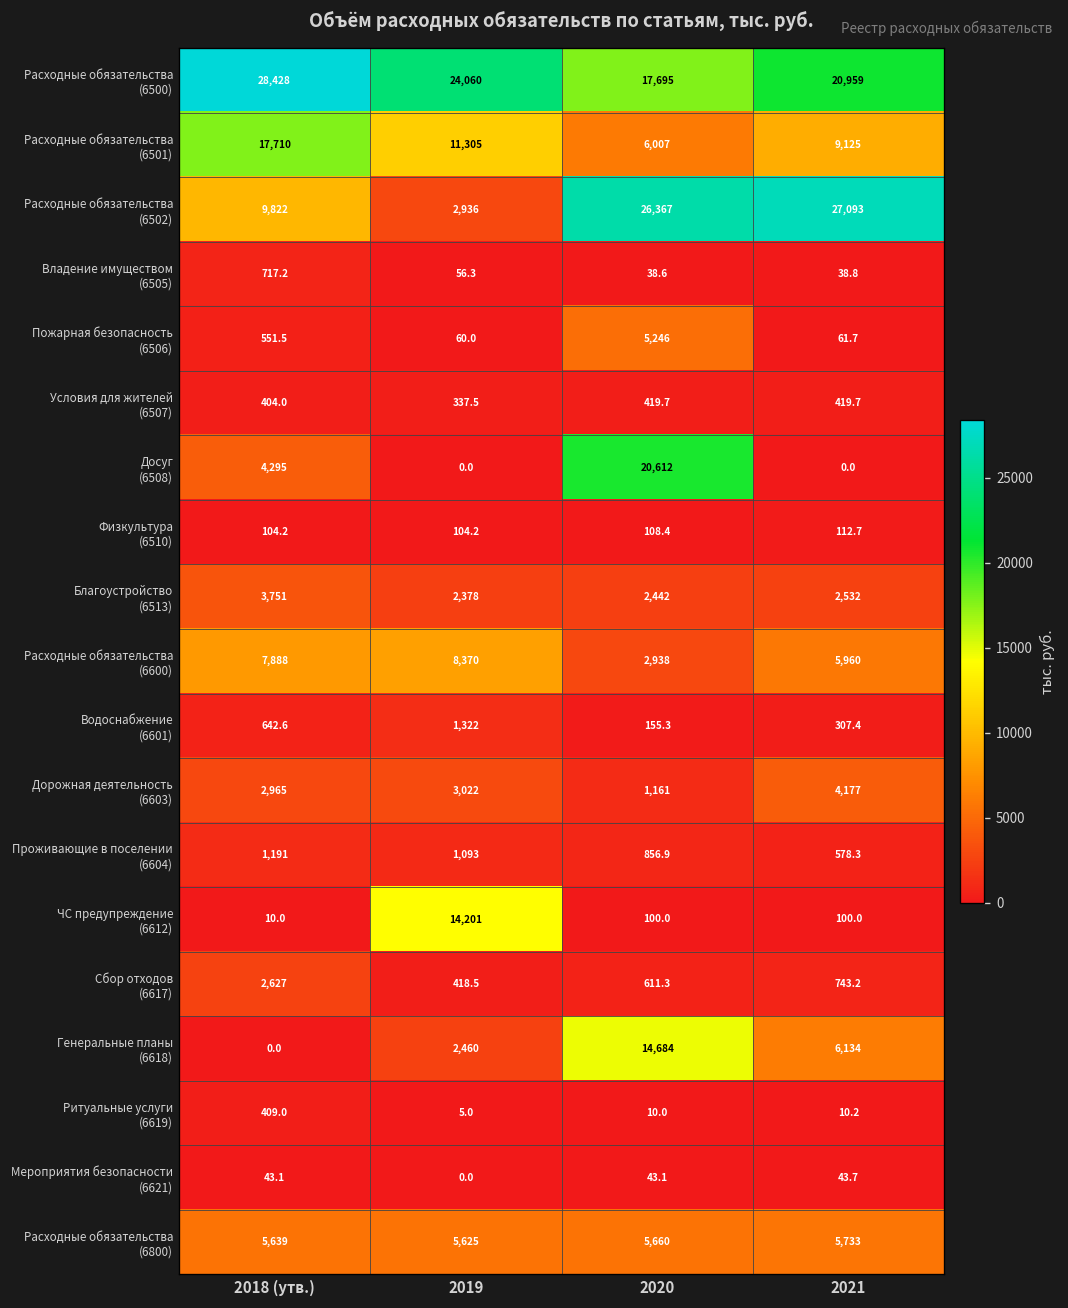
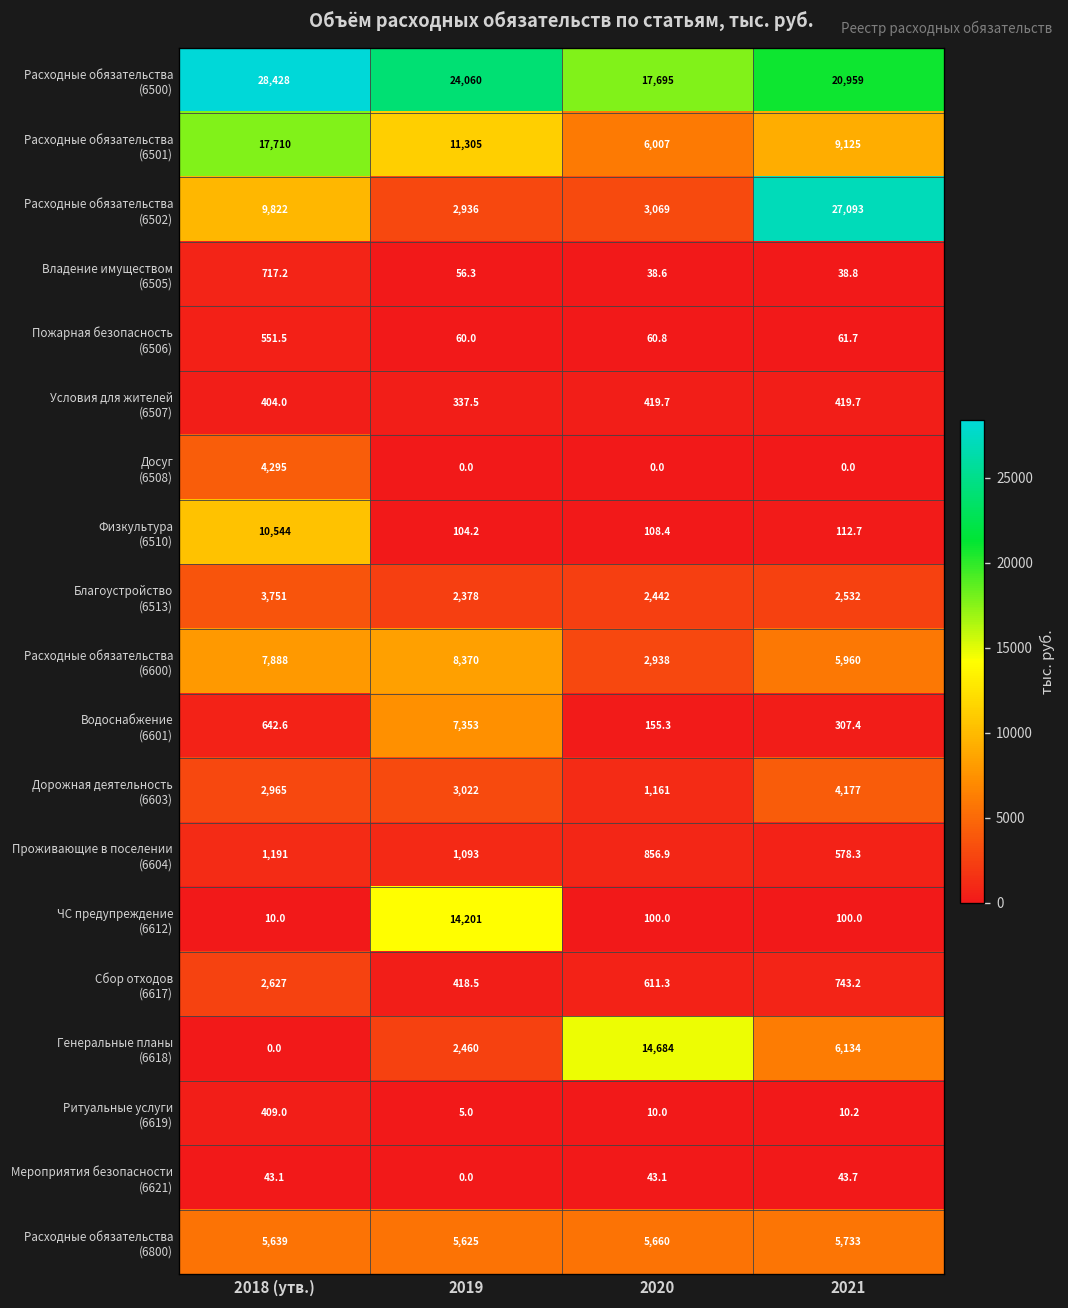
  {
    "Расходные обязательства (6500)": {
      "2018 (утв.)": "28,428",
      "2019": "24,060",
      "2020": "17,695",
      "2021": "20,959"
    },
    "Расходные обязательства (6501)": {
      "2018 (утв.)": "17,710",
      "2019": "11,305",
      "2020": "6,007",
      "2021": "9,125"
    },
    "Расходные обязательства (6502)": {
      "2018 (утв.)": "9,822",
      "2019": "2,936",
-     "2020": "26,367",
+     "2020": "3,069",
      "2021": "27,093"
    },
    "Владение имуществом (6505)": {
      "2018 (утв.)": "717.2",
      "2019": "56.3",
      "2020": "38.6",
      "2021": "38.8"
    },
    "Пожарная безопасность (6506)": {
      "2018 (утв.)": "551.5",
      "2019": "60.0",
-     "2020": "5,246",
+     "2020": "60.8",
      "2021": "61.7"
    },
    "Условия для жителей (6507)": {
      "2018 (утв.)": "404.0",
      "2019": "337.5",
      "2020": "419.7",
      "2021": "419.7"
    },
    "Досуг (6508)": {
      "2018 (утв.)": "4,295",
      "2019": "0.0",
-     "2020": "20,612",
+     "2020": "0.0",
      "2021": "0.0"
    },
    "Физкультура (6510)": {
-     "2018 (утв.)": "104.2",
+     "2018 (утв.)": "10,544",
      "2019": "104.2",
      "2020": "108.4",
      "2021": "112.7"
    },
    "Благоустройство (6513)": {
      "2018 (утв.)": "3,751",
      "2019": "2,378",
      "2020": "2,442",
      "2021": "2,532"
    },
    "Расходные обязательства (6600)": {
      "2018 (утв.)": "7,888",
      "2019": "8,370",
      "2020": "2,938",
      "2021": "5,960"
    },
    "Водоснабжение (6601)": {
      "2018 (утв.)": "642.6",
-     "2019": "1,322",
+     "2019": "7,353",
      "2020": "155.3",
      "2021": "307.4"
    },
    "Дорожная деятельность (6603)": {
      "2018 (утв.)": "2,965",
      "2019": "3,022",
      "2020": "1,161",
      "2021": "4,177"
    },
    "Проживающие в поселении (6604)": {
      "2018 (утв.)": "1,191",
      "2019": "1,093",
      "2020": "856.9",
      "2021": "578.3"
    },
    "ЧС предупреждение (6612)": {
      "2018 (утв.)": "10.0",
      "2019": "14,201",
      "2020": "100.0",
      "2021": "100.0"
    },
    "Сбор отходов (6617)": {
      "2018 (утв.)": "2,627",
      "2019": "418.5",
      "2020": "611.3",
      "2021": "743.2"
    },
    "Генеральные планы (6618)": {
      "2018 (утв.)": "0.0",
      "2019": "2,460",
      "2020": "14,684",
      "2021": "6,134"
    },
    "Ритуальные услуги (6619)": {
      "2018 (утв.)": "409.0",
      "2019": "5.0",
      "2020": "10.0",
      "2021": "10.2"
    },
    "Мероприятия безопасности (6621)": {
      "2018 (утв.)": "43.1",
      "2019": "0.0",
      "2020": "43.1",
      "2021": "43.7"
    },
    "Расходные обязательства (6800)": {
      "2018 (утв.)": "5,639",
      "2019": "5,625",
      "2020": "5,660",
      "2021": "5,733"
    }
  }
